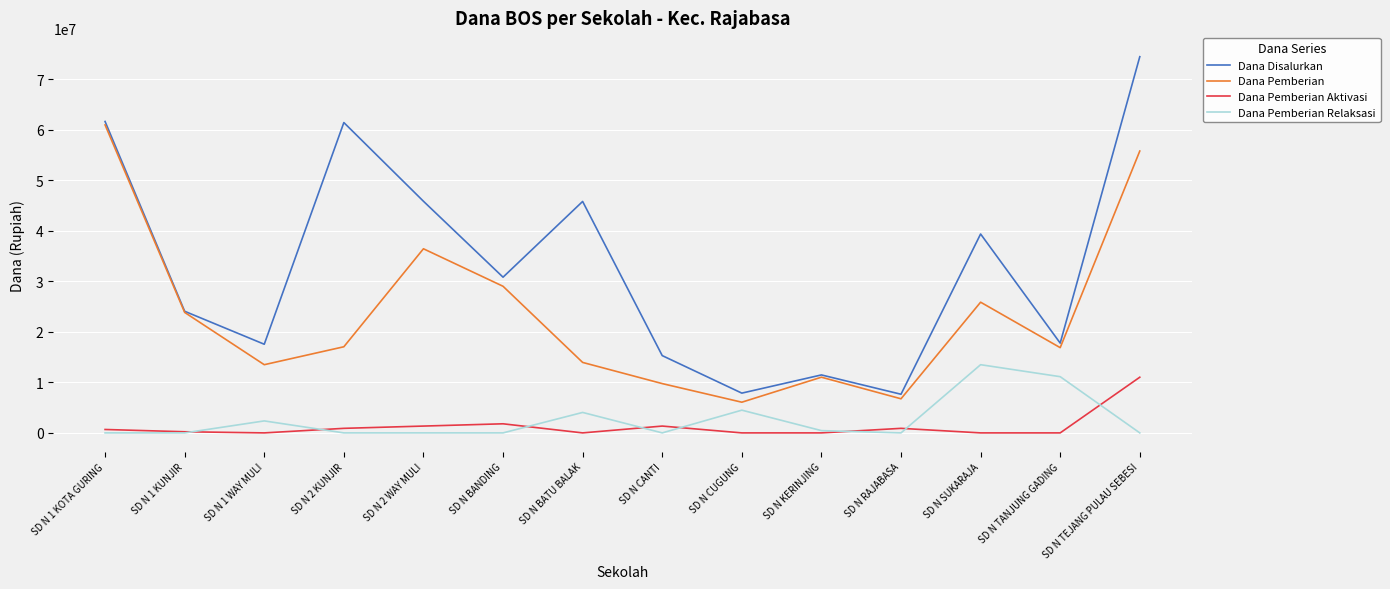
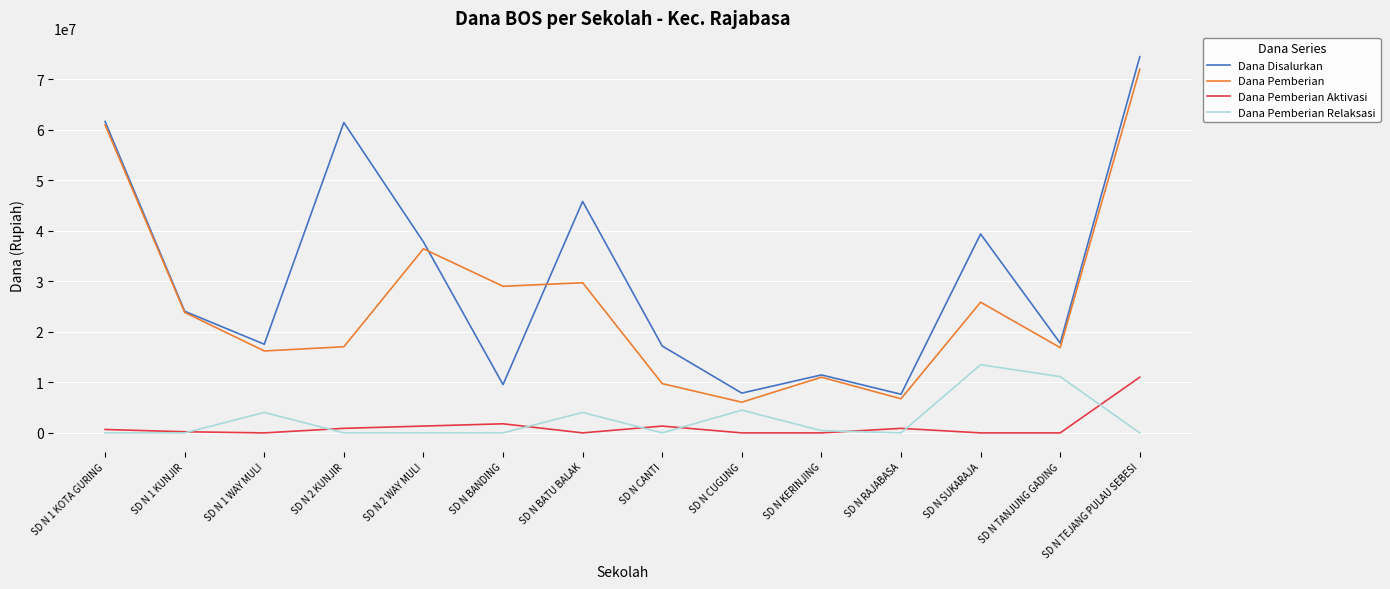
  {
    "Dana Disalurkan": {
      "SD N 1 KOTA GURING": 62000000,
      "SD N 1 WAY MULI": 18000000,
      "SD N 2 KUNJIR": 61000000,
-     "SD N 2 WAY MULI": 46000000,
-     "SD N BANDING": 31000000,
+     "SD N 2 WAY MULI": 38000000,
+     "SD N BANDING": 10000000,
      "SD N BATU BALAK": 46000000,
-     "SD N CANTI": 15000000,
+     "SD N CANTI": 17000000,
      "SD N CUGUNG": 8000000,
      "SD N RAJABASA": 8000000,
      "SD N SUKARAJA": 39000000,
      "SD N TANJUNG GADING": 18000000,
      "SD N TEJANG PULAU SEBESI": 74000000
    },
    "Dana Pemberian": {
      "SD N 1 KOTA GURING": 61000000,
-     "SD N 1 WAY MULI": 14000000,
+     "SD N 1 WAY MULI": 16000000,
      "SD N 2 KUNJIR": 17000000,
      "SD N 2 WAY MULI": 36000000,
      "SD N BANDING": 29000000,
-     "SD N BATU BALAK": 14000000,
+     "SD N BATU BALAK": 30000000,
      "SD N CANTI": 10000000,
      "SD N CUGUNG": 6000000,
      "SD N RAJABASA": 7000000,
      "SD N SUKARAJA": 26000000,
      "SD N TANJUNG GADING": 17000000,
-     "SD N TEJANG PULAU SEBESI": 56000000
+     "SD N TEJANG PULAU SEBESI": 72000000
    },
    "Dana Pemberian Aktivasi": {
      "SD N 1 KOTA GURING": 1000000,
      "SD N 1 WAY MULI": 0,
      "SD N 2 KUNJIR": 1000000,
      "SD N 2 WAY MULI": 1000000,
      "SD N BANDING": 2000000,
      "SD N BATU BALAK": 0,
      "SD N CANTI": 1000000,
      "SD N CUGUNG": 0,
      "SD N RAJABASA": 1000000,
      "SD N SUKARAJA": 0,
      "SD N TANJUNG GADING": 0,
      "SD N TEJANG PULAU SEBESI": 11000000
    },
    "Dana Pemberian Relaksasi": {
      "SD N 1 KOTA GURING": 0,
-     "SD N 1 WAY MULI": 2000000,
+     "SD N 1 WAY MULI": 4000000,
      "SD N 2 KUNJIR": 0,
      "SD N 2 WAY MULI": 0,
      "SD N BANDING": 0,
      "SD N BATU BALAK": 4000000,
      "SD N CANTI": 0,
      "SD N CUGUNG": 5000000,
      "SD N RAJABASA": 0,
      "SD N SUKARAJA": 14000000,
      "SD N TANJUNG GADING": 11000000,
      "SD N TEJANG PULAU SEBESI": 0
    }
  }
